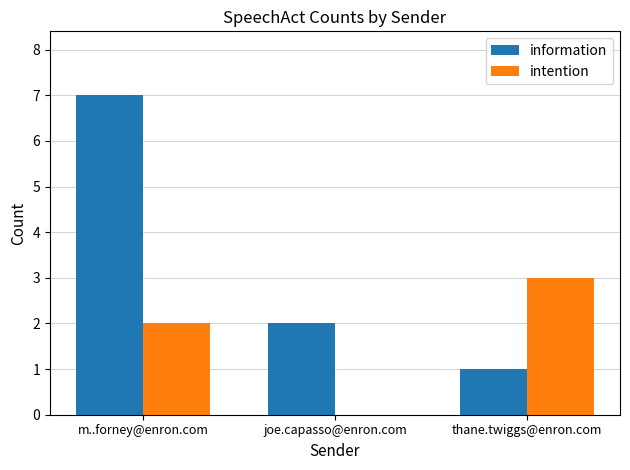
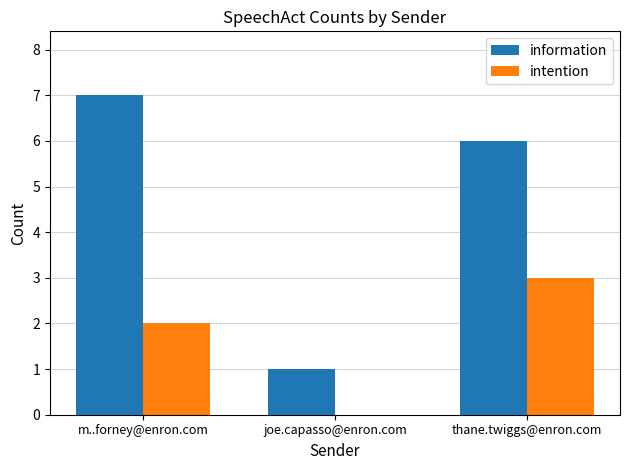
  {
    "information": {
      "m..forney@enron.com": 7,
-     "joe.capasso@enron.com": 2,
-     "thane.twiggs@enron.com": 1
+     "joe.capasso@enron.com": 1,
+     "thane.twiggs@enron.com": 6
    },
    "intention": {
      "m..forney@enron.com": 2,
      "joe.capasso@enron.com": 0,
      "thane.twiggs@enron.com": 3
    }
  }
